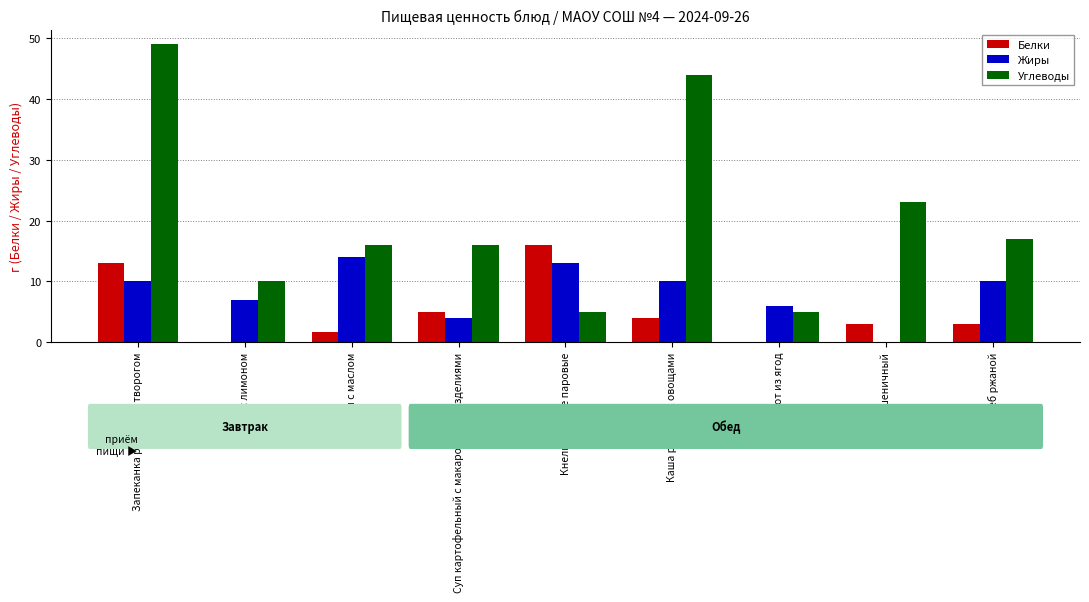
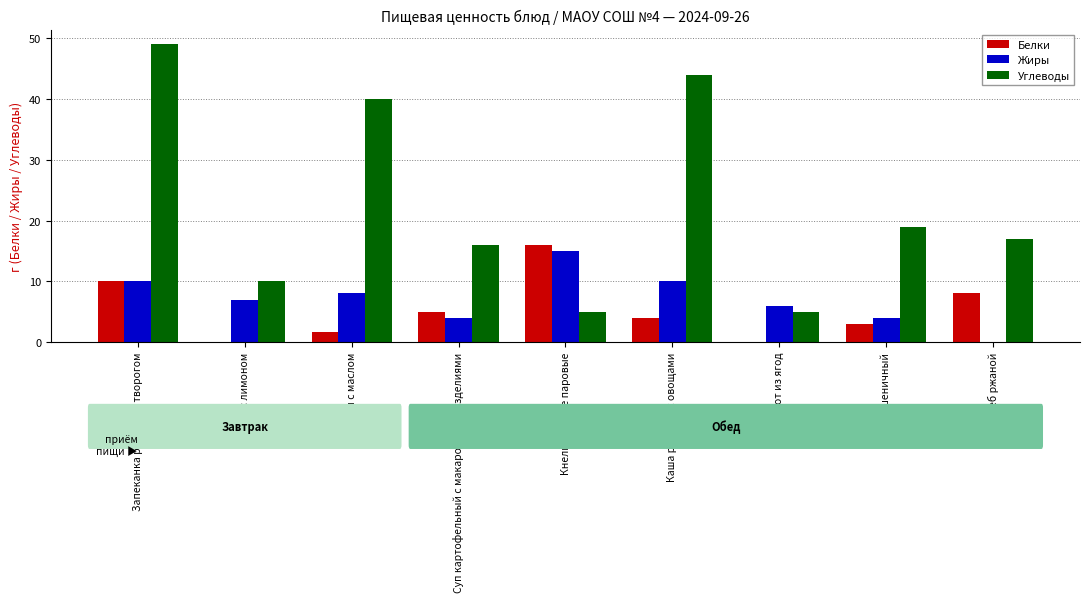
  {
    "Белки": {
-     "Запеканка рисовая с творогом": 13,
+     "Запеканка рисовая с творогом": 10,
      "Чай с лимоном": 0,
      "Батон с маслом": 2,
      "Суп картофельный с макаронными изделиями": 5,
      "Кнели рыбные паровые": 16,
      "Каша рисовая с овощами": 4,
      "Компот из ягод": 0,
      "Хлеб пшеничный": 3,
-     "Хлеб ржаной": 3
+     "Хлеб ржаной": 8
    },
    "Жиры": {
      "Запеканка рисовая с творогом": 10,
      "Чай с лимоном": 7,
-     "Батон с маслом": 14,
+     "Батон с маслом": 8,
      "Суп картофельный с макаронными изделиями": 4,
-     "Кнели рыбные паровые": 13,
+     "Кнели рыбные паровые": 15,
      "Каша рисовая с овощами": 10,
      "Компот из ягод": 6,
-     "Хлеб пшеничный": 0,
-     "Хлеб ржаной": 10
+     "Хлеб пшеничный": 4,
+     "Хлеб ржаной": 0
    },
    "Углеводы": {
      "Запеканка рисовая с творогом": 49,
      "Чай с лимоном": 10,
-     "Батон с маслом": 16,
+     "Батон с маслом": 40,
      "Суп картофельный с макаронными изделиями": 16,
      "Кнели рыбные паровые": 5,
      "Каша рисовая с овощами": 44,
      "Компот из ягод": 5,
-     "Хлеб пшеничный": 23,
+     "Хлеб пшеничный": 19,
      "Хлеб ржаной": 17
    }
  }
